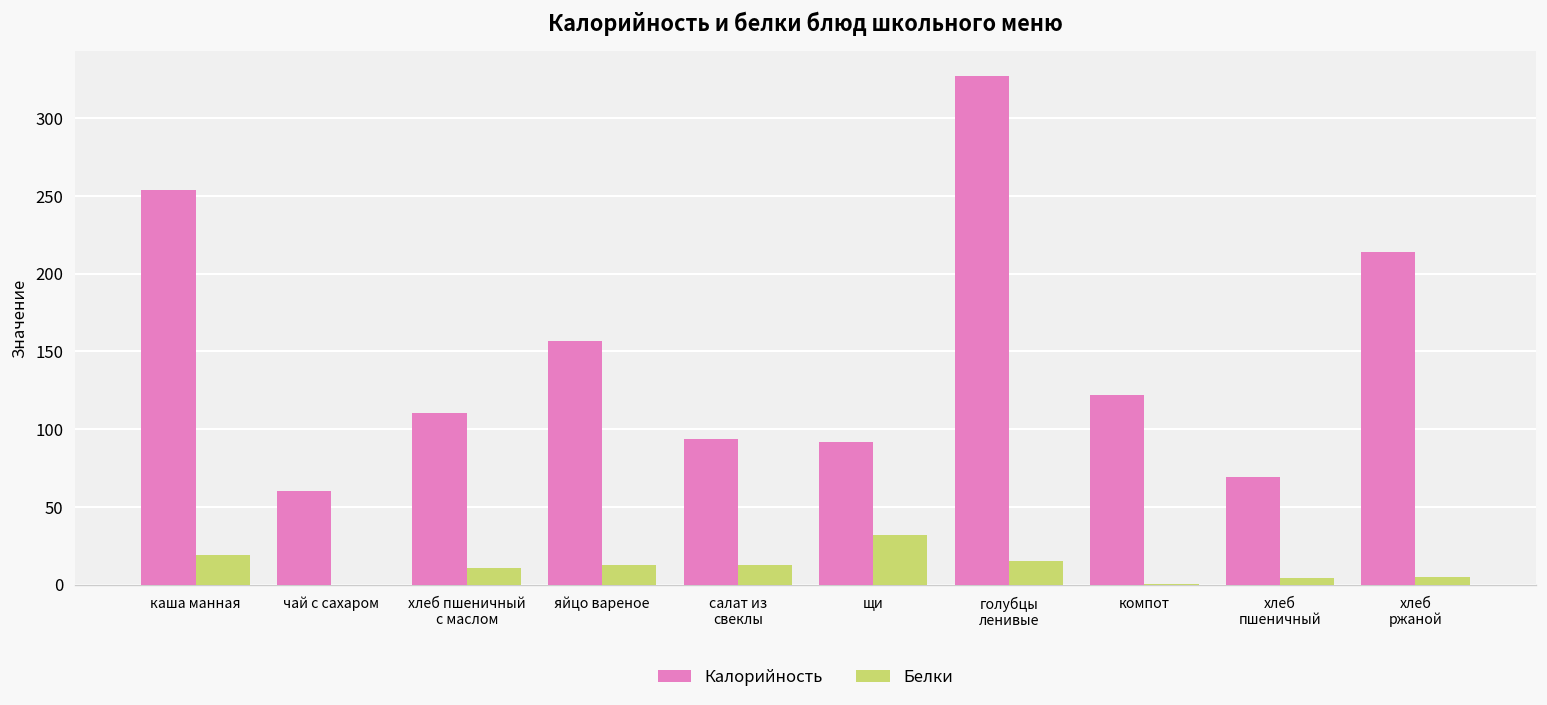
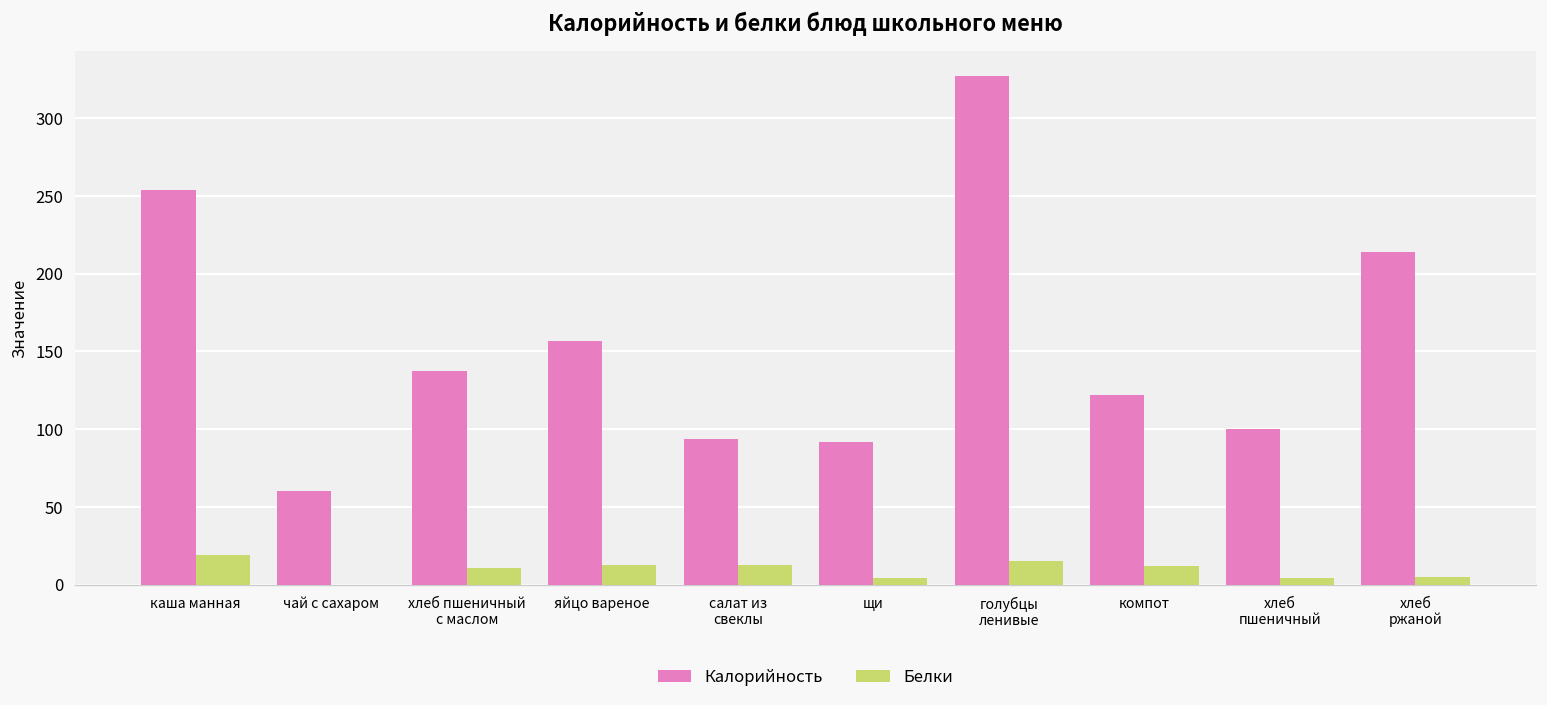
  {
    "Калорийность": {
      "каша манная": 254,
      "чай с сахаром": 60,
-     "хлеб пшеничный с маслом": 111,
+     "хлеб пшеничный с маслом": 138,
      "яйцо вареное": 157,
      "салат из свеклы": 94,
      "щи": 92,
      "голубцы ленивые": 327,
      "компот": 122,
-     "хлеб пшеничный": 69,
+     "хлеб пшеничный": 100,
      "хлеб ржаной": 214
    },
    "Белки": {
      "каша манная": 19,
      "чай с сахаром": 0,
      "хлеб пшеничный с маслом": 11,
      "яйцо вареное": 13,
      "салат из свеклы": 12,
-     "щи": 32,
+     "щи": 4,
      "голубцы ленивые": 15,
-     "компот": 0,
+     "компот": 12,
      "хлеб пшеничный": 4,
      "хлеб ржаной": 5
    }
  }
